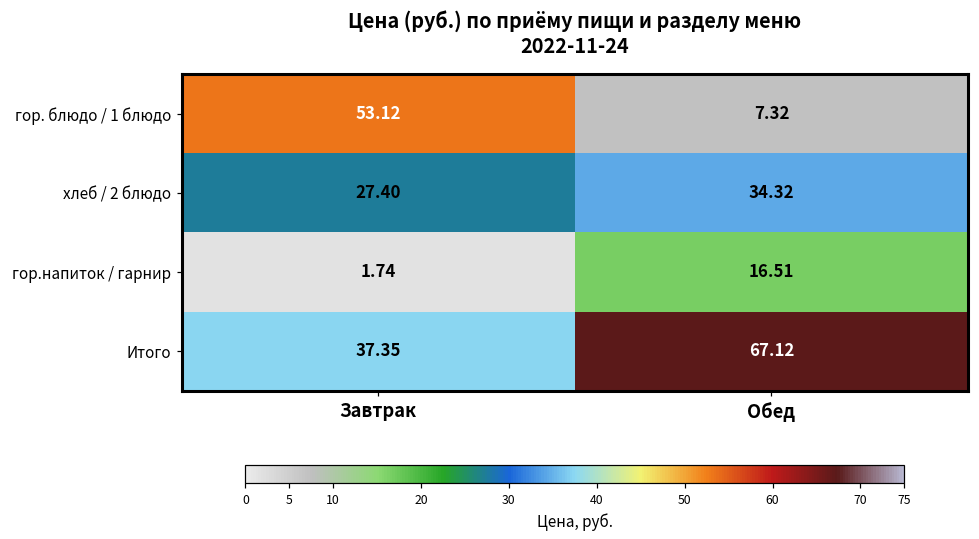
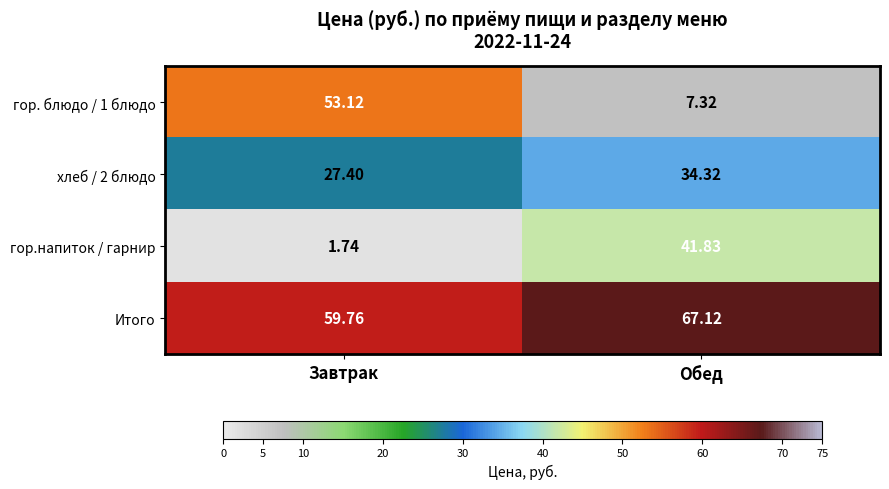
  {
    "гор. блюдо / 1 блюдо": {
      "Завтрак": 53.12,
      "Обед": 7.32
    },
    "хлеб / 2 блюдо": {
      "Завтрак": 27.40,
      "Обед": 34.32
    },
    "гор.напиток / гарнир": {
      "Завтрак": 1.74,
-     "Обед": 16.51
+     "Обед": 41.83
    },
    "Итого": {
-     "Завтрак": 37.35,
+     "Завтрак": 59.76,
      "Обед": 67.12
    }
  }
